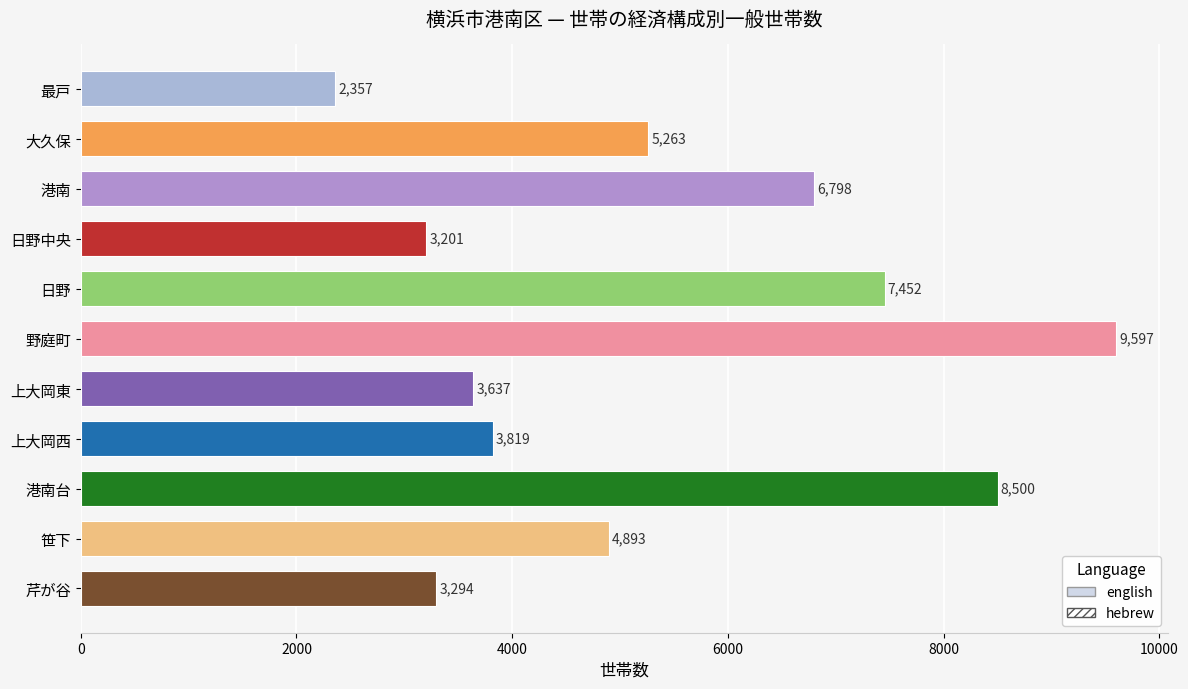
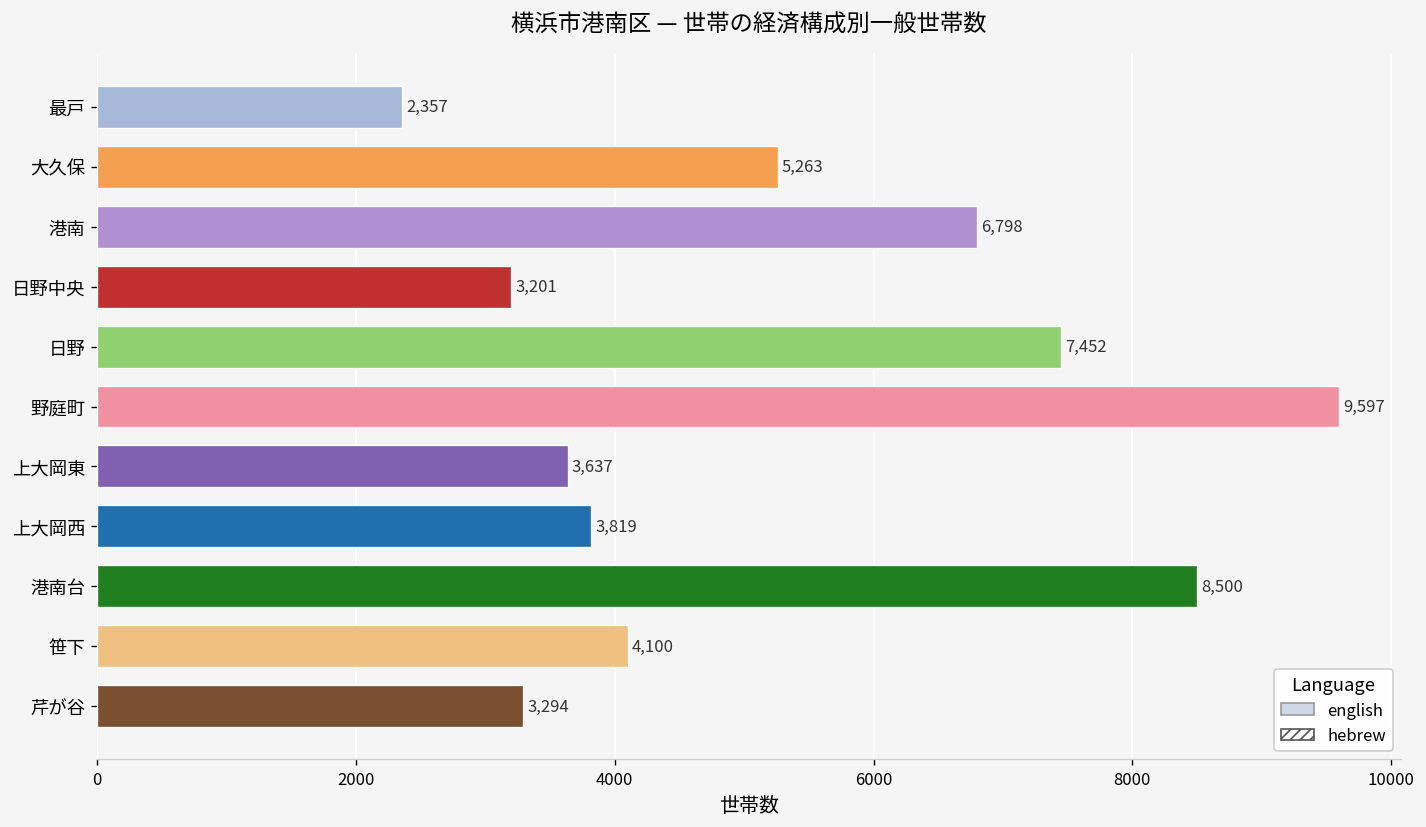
  {
    "最戸": "2,357",
    "大久保": "5,263",
    "港南": "6,798",
    "日野中央": "3,201",
    "日野": "7,452",
    "野庭町": "9,597",
    "上大岡東": "3,637",
    "上大岡西": "3,819",
    "港南台": "8,500",
-   "笹下": "4,893",
+   "笹下": "4,100",
    "芹が谷": "3,294"
  }
